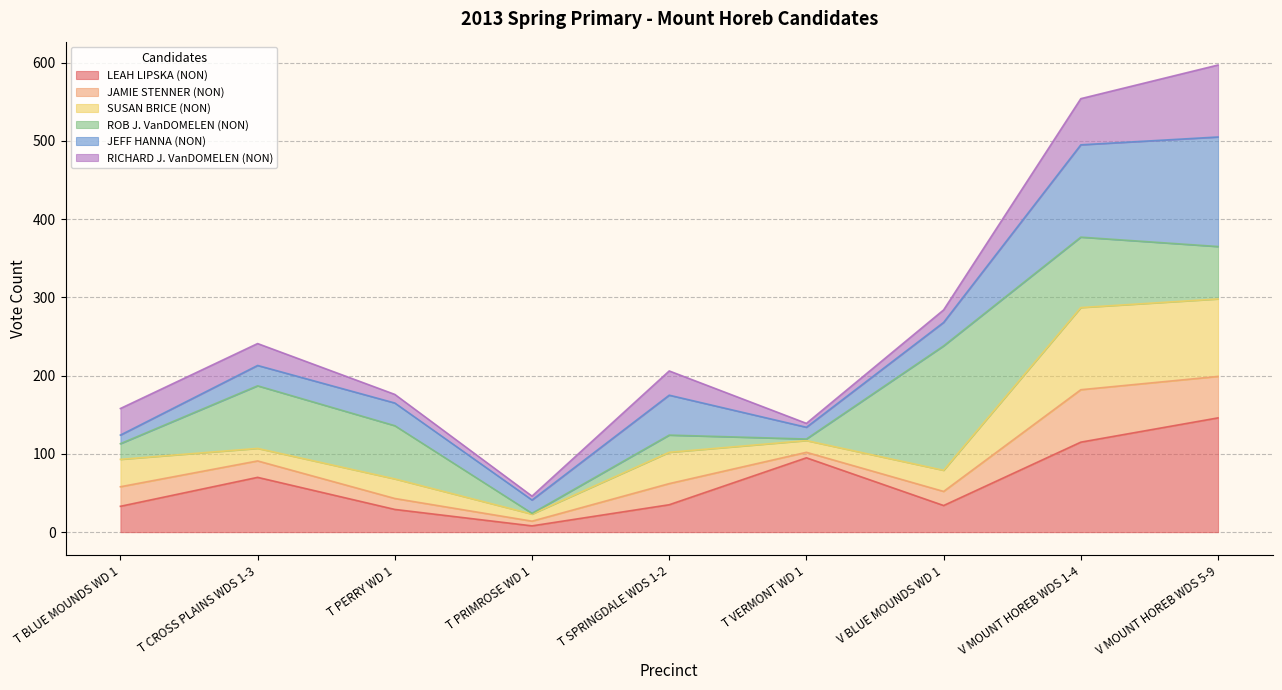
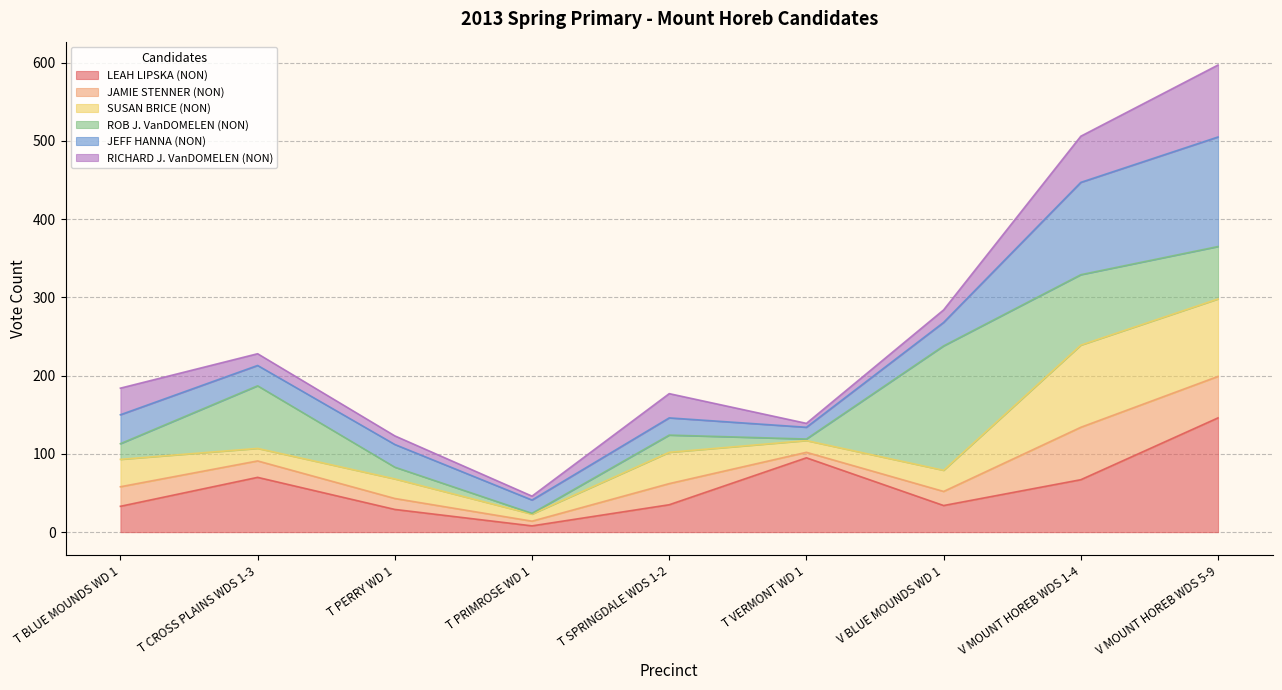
  {
    "LEAH LIPSKA (NON)": {
      "T BLUE MOUNDS WD 1": 30,
      "T CROSS PLAINS WDS 1-3": 70,
      "T PERRY WD 1": 30,
      "T PRIMROSE WD 1": 10,
      "T SPRINGDALE WDS 1-2": 40,
      "T VERMONT WD 1": 100,
      "V BLUE MOUNDS WD 1": 30,
-     "V MOUNT HOREB WDS 1-4": 120,
+     "V MOUNT HOREB WDS 1-4": 70,
      "V MOUNT HOREB WDS 5-9": 150
    },
    "ROB J. VanDOMELEN (NON)": {
      "T BLUE MOUNDS WD 1": 20,
      "T CROSS PLAINS WDS 1-3": 80,
-     "T PERRY WD 1": 70,
+     "T PERRY WD 1": 20,
      "T SPRINGDALE WDS 1-2": 20,
      "V BLUE MOUNDS WD 1": 160,
      "V MOUNT HOREB WDS 1-4": 90,
      "V MOUNT HOREB WDS 5-9": 70
    },
    "JEFF HANNA (NON)": {
-     "T BLUE MOUNDS WD 1": 10,
+     "T BLUE MOUNDS WD 1": 40,
      "T CROSS PLAINS WDS 1-3": 30,
      "T PERRY WD 1": 30,
      "T PRIMROSE WD 1": 20,
-     "T SPRINGDALE WDS 1-2": 50,
+     "T SPRINGDALE WDS 1-2": 20,
      "T VERMONT WD 1": 20,
      "V BLUE MOUNDS WD 1": 30,
      "V MOUNT HOREB WDS 1-4": 120,
      "V MOUNT HOREB WDS 5-9": 140
    },
    "RICHARD J. VanDOMELEN (NON)": {
      "T BLUE MOUNDS WD 1": 30,
-     "T CROSS PLAINS WDS 1-3": 30,
+     "T CROSS PLAINS WDS 1-3": 20,
      "T PERRY WD 1": 10,
      "T PRIMROSE WD 1": 10,
      "T SPRINGDALE WDS 1-2": 30,
      "T VERMONT WD 1": 10,
      "V BLUE MOUNDS WD 1": 20,
      "V MOUNT HOREB WDS 1-4": 60,
      "V MOUNT HOREB WDS 5-9": 90
    }
  }
